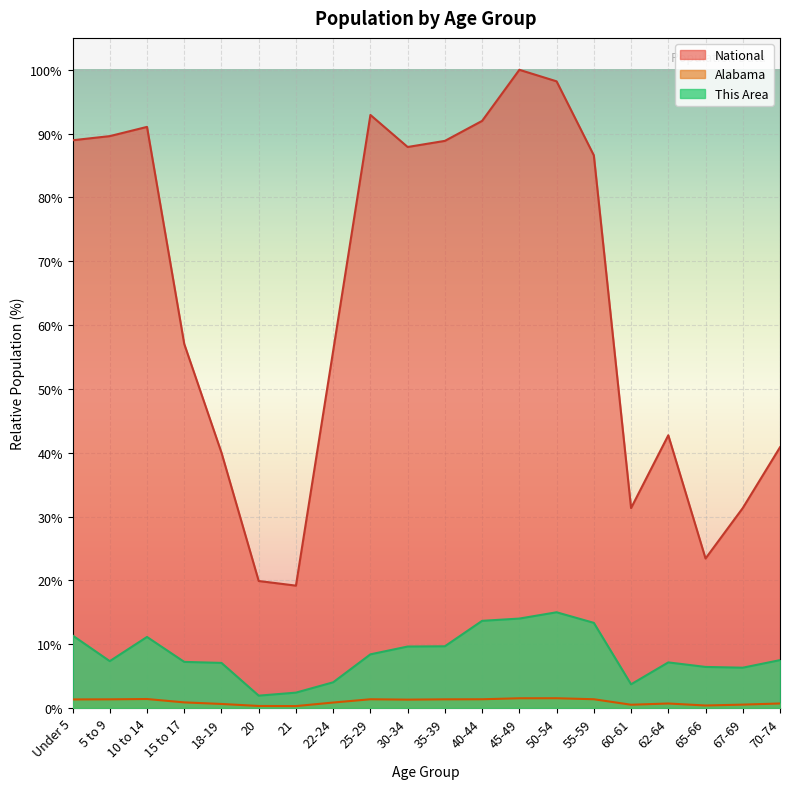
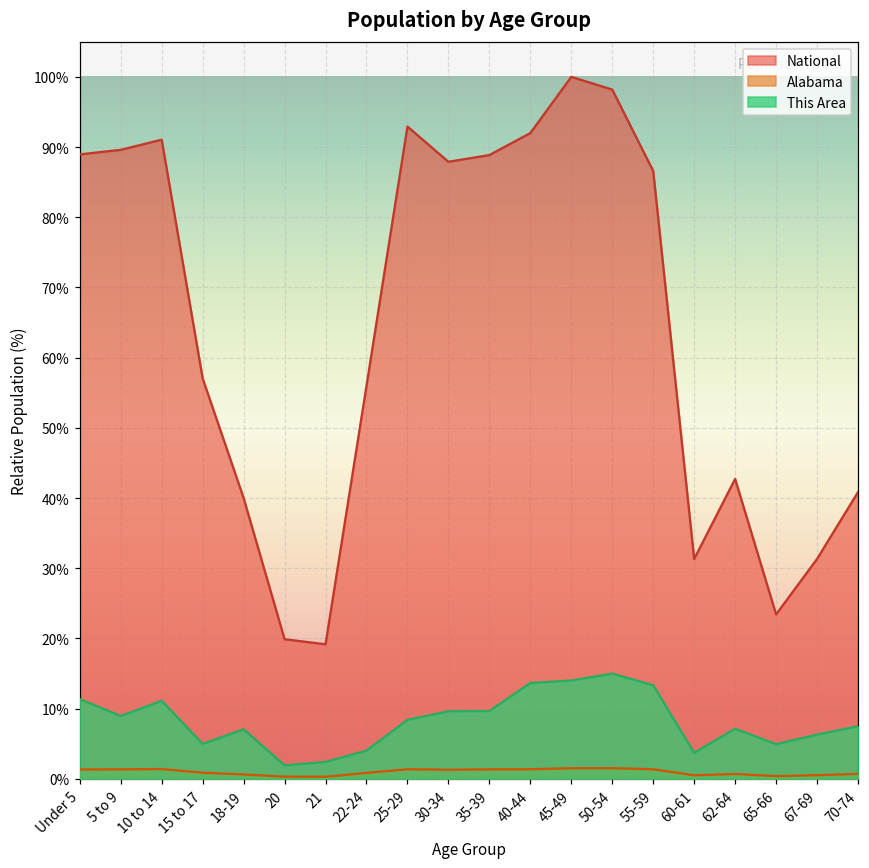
  {
    "This Area": {
      "Under 5": "11%",
-     "5 to 9": "7%",
+     "5 to 9": "9%",
      "10 to 14": "11%",
-     "15 to 17": "7%",
+     "15 to 17": "5%",
      "18-19": "7%",
      "20": "2%",
      "21": "2%",
      "22-24": "4%",
      "25-29": "8%",
      "30-34": "10%",
      "35-39": "10%",
      "40-44": "14%",
      "45-49": "14%",
      "50-54": "15%",
      "55-59": "13%",
      "60-61": "4%",
      "62-64": "7%",
-     "65-66": "6%",
+     "65-66": "5%",
      "67-69": "6%",
      "70-74": "8%"
    }
  }
